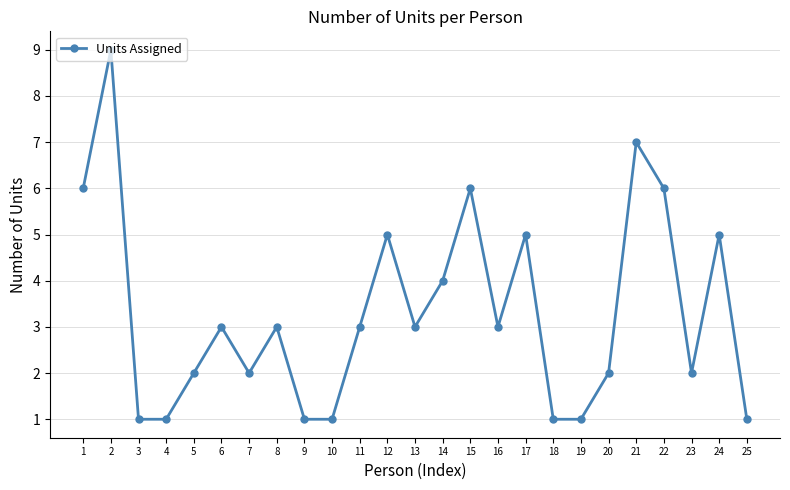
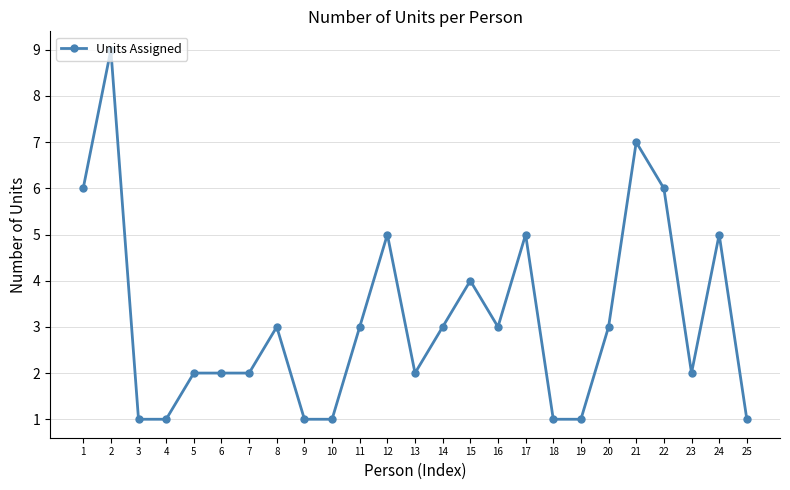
  {
    "1": 6,
    "3": 1,
    "4": 1,
    "5": 2,
-   "6": 3,
+   "6": 2,
    "7": 2,
    "8": 3,
    "9": 1,
    "10": 1,
    "11": 3,
    "12": 5,
-   "13": 3,
-   "14": 4,
-   "15": 6,
+   "13": 2,
+   "14": 3,
+   "15": 4,
    "16": 3,
    "17": 5,
    "18": 1,
    "19": 1,
-   "20": 2,
+   "20": 3,
    "21": 7,
    "22": 6,
    "23": 2,
    "24": 5,
    "25": 1
  }
